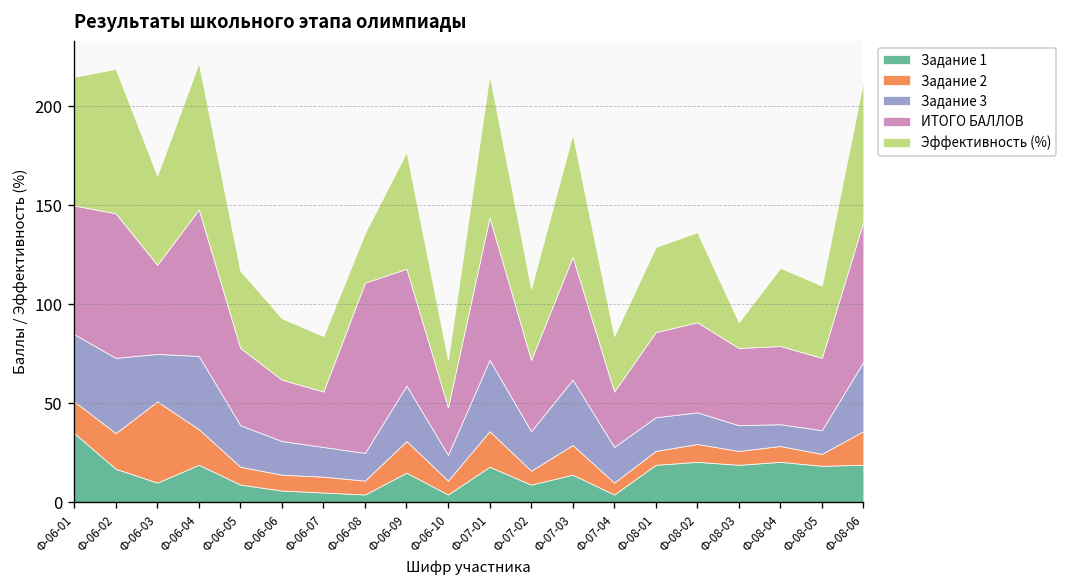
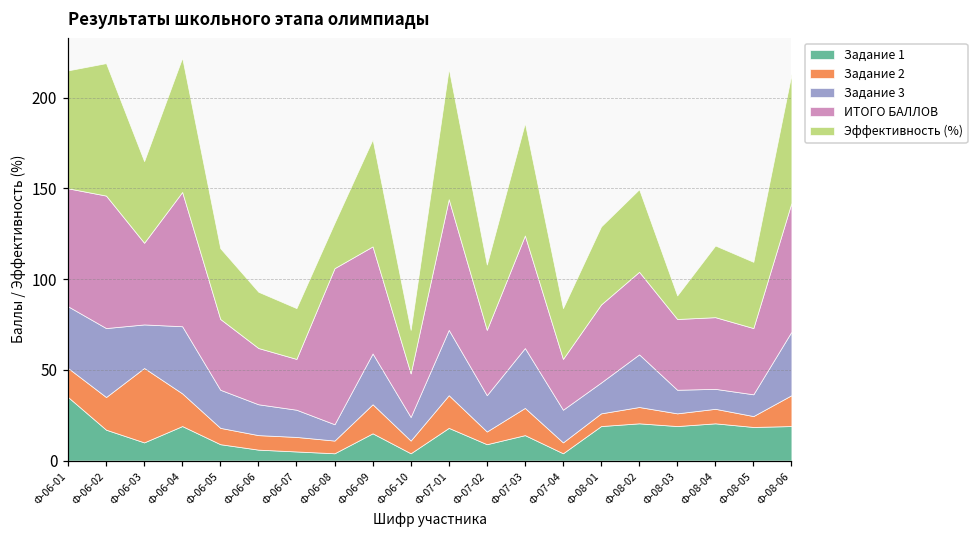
  {
    "Задание 1": {
      "Ф-06-01": 35,
      "Ф-06-02": 17,
      "Ф-06-03": 10,
      "Ф-06-04": 19,
      "Ф-06-05": 9,
      "Ф-06-06": 6,
      "Ф-06-07": 5,
      "Ф-06-08": 4,
      "Ф-06-09": 15,
      "Ф-06-10": 4,
      "Ф-07-01": 18,
      "Ф-07-02": 9,
      "Ф-07-03": 14,
      "Ф-07-04": 4,
      "Ф-08-01": 19,
      "Ф-08-02": 21,
      "Ф-08-03": 19,
      "Ф-08-04": 21,
      "Ф-08-05": 19,
      "Ф-08-06": 19
    },
    "Задание 2": {
      "Ф-06-01": 16,
      "Ф-06-02": 18,
      "Ф-06-03": 41,
      "Ф-06-04": 18,
      "Ф-06-05": 9,
      "Ф-06-06": 8,
      "Ф-06-07": 8,
      "Ф-06-08": 7,
      "Ф-06-09": 16,
      "Ф-06-10": 7,
      "Ф-07-01": 18,
      "Ф-07-02": 7,
      "Ф-07-03": 15,
      "Ф-07-04": 6,
      "Ф-08-01": 7,
      "Ф-08-02": 9,
      "Ф-08-03": 7,
      "Ф-08-04": 8,
      "Ф-08-05": 6,
      "Ф-08-06": 17
    },
    "Задание 3": {
      "Ф-06-01": 34,
      "Ф-06-02": 38,
      "Ф-06-03": 24,
      "Ф-06-04": 37,
      "Ф-06-05": 21,
      "Ф-06-06": 17,
      "Ф-06-07": 15,
-     "Ф-06-08": 14,
+     "Ф-06-08": 9,
      "Ф-06-09": 28,
      "Ф-06-10": 13,
      "Ф-07-01": 36,
      "Ф-07-02": 20,
      "Ф-07-03": 33,
      "Ф-07-04": 18,
      "Ф-08-01": 17,
-     "Ф-08-02": 16,
+     "Ф-08-02": 29,
      "Ф-08-03": 13,
      "Ф-08-04": 11,
      "Ф-08-05": 12,
      "Ф-08-06": 35
    },
    "ИТОГО БАЛЛОВ": {
      "Ф-06-01": 65,
      "Ф-06-02": 73,
      "Ф-06-03": 45,
      "Ф-06-04": 74,
      "Ф-06-05": 39,
      "Ф-06-06": 31,
      "Ф-06-07": 28,
      "Ф-06-08": 86,
      "Ф-06-09": 59,
      "Ф-06-10": 24,
      "Ф-07-01": 72,
      "Ф-07-02": 36,
      "Ф-07-03": 62,
      "Ф-07-04": 28,
      "Ф-08-01": 43,
      "Ф-08-02": 46,
      "Ф-08-03": 39,
      "Ф-08-04": 40,
      "Ф-08-05": 37,
      "Ф-08-06": 71
    },
    "Эффективность (%)": {
      "Ф-06-01": 65,
      "Ф-06-02": 73,
      "Ф-06-03": 45,
      "Ф-06-04": 74,
      "Ф-06-05": 39,
      "Ф-06-06": 31,
      "Ф-06-07": 28,
      "Ф-06-08": 25,
      "Ф-06-09": 59,
      "Ф-06-10": 24,
      "Ф-07-01": 72,
      "Ф-07-02": 36,
      "Ф-07-03": 62,
      "Ф-07-04": 28,
      "Ф-08-01": 43,
      "Ф-08-02": 46,
      "Ф-08-03": 13,
      "Ф-08-04": 40,
      "Ф-08-05": 37,
      "Ф-08-06": 71
    }
  }
